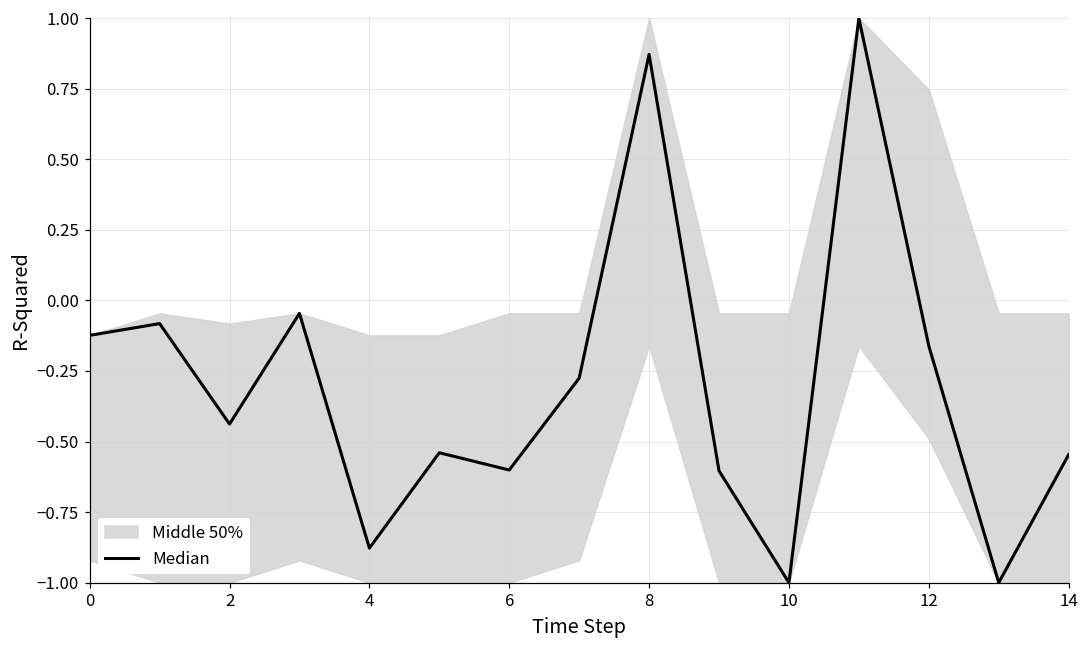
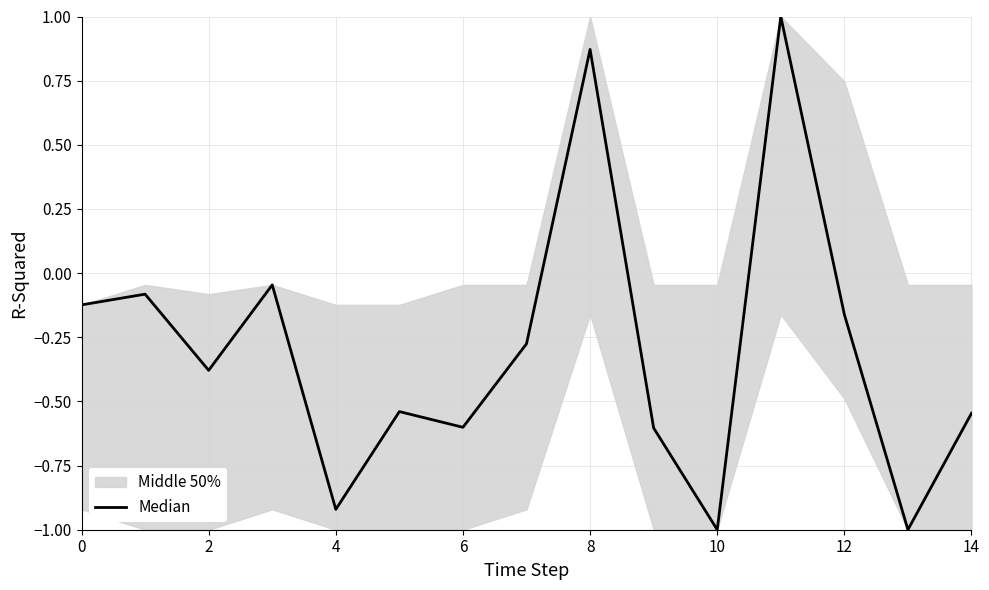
  {
    "Median": {
-     "2": -0.44,
-     "4": -0.88,
+     "2": -0.38,
+     "4": -0.92,
      "6": -0.60,
      "8": 0.87,
      "10": -1.00,
      "12": -0.16,
      "14": -0.55
    }
  }
